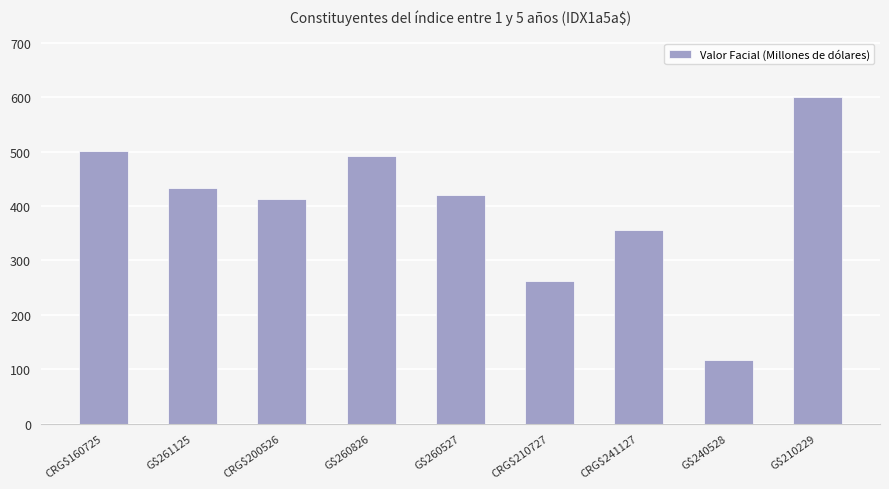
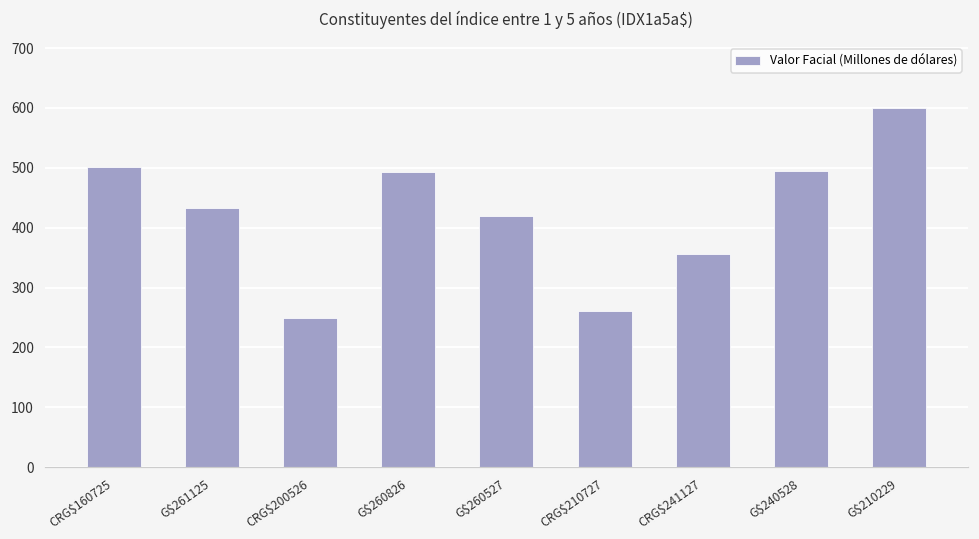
  {
    "CRG$160725": 500,
    "G$261125": 430,
-   "CRG$200526": 410,
+   "CRG$200526": 250,
    "G$260826": 490,
    "G$260527": 420,
    "CRG$210727": 260,
    "CRG$241127": 360,
-   "G$240528": 120,
+   "G$240528": 500,
    "G$210229": 600
  }
